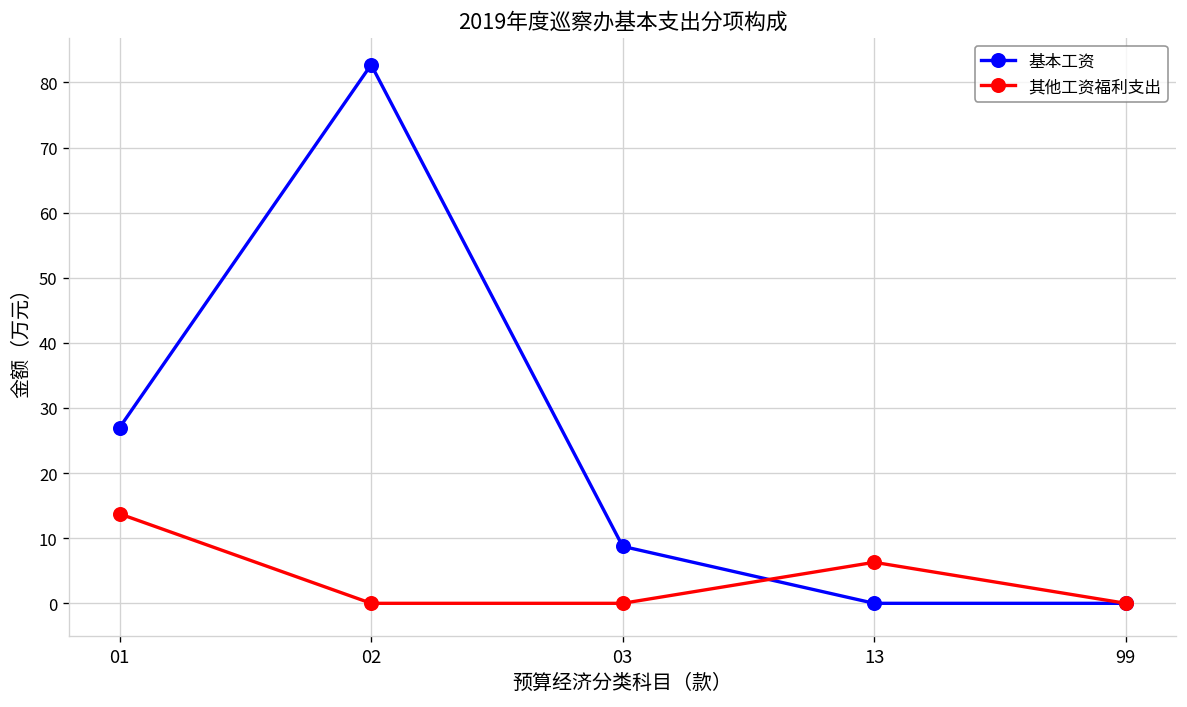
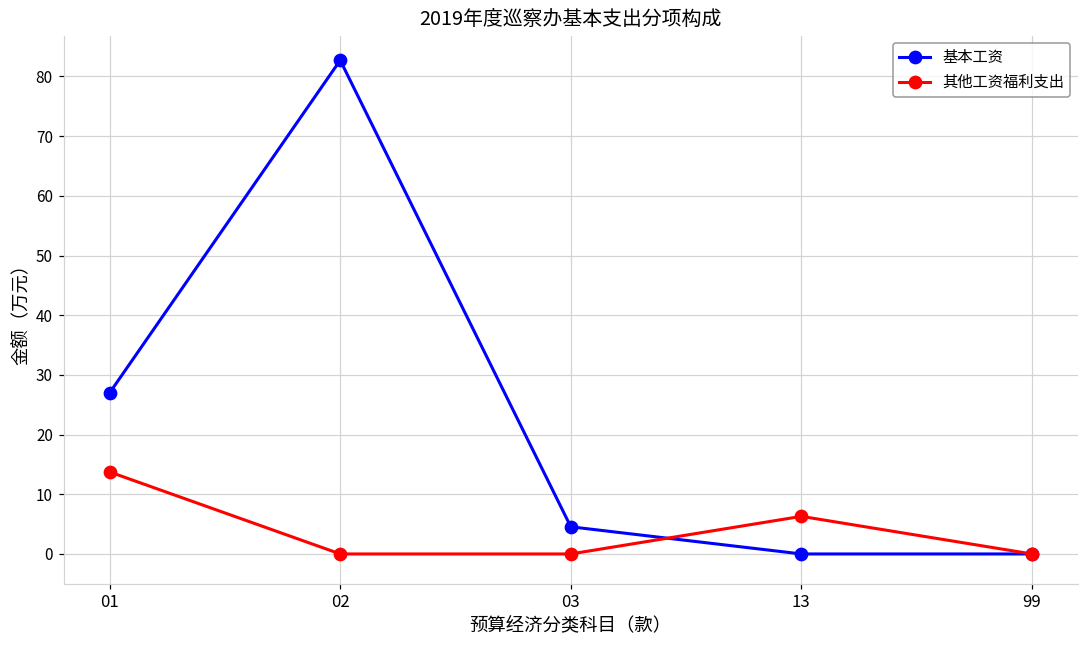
  {
    "基本工资": {
      "01": 27,
      "02": 83,
-     "03": 9,
+     "03": 5,
      "13": 0
    },
    "其他工资福利支出": {
      "01": 14,
      "02": 0,
      "03": 0,
      "13": 6
    }
  }
